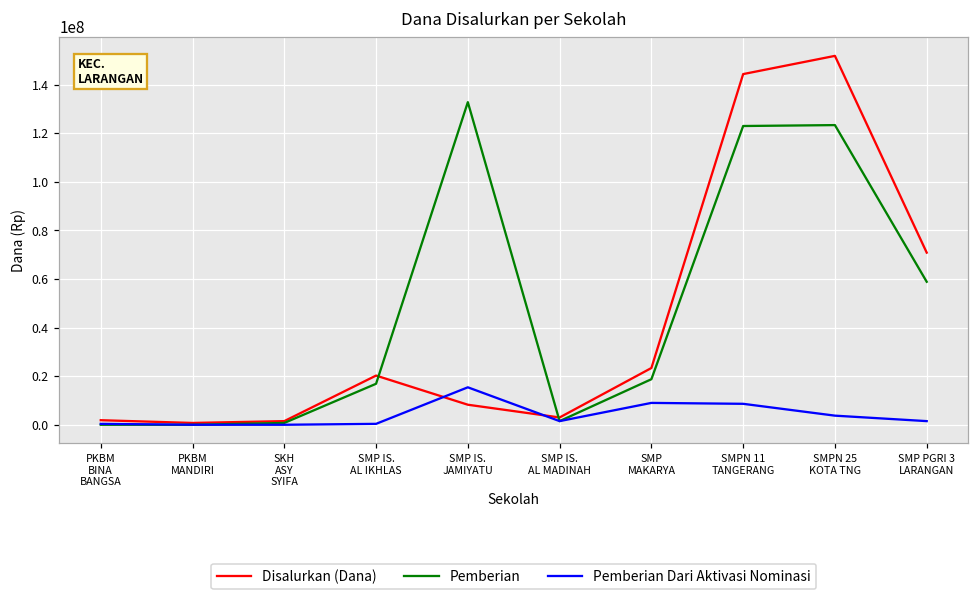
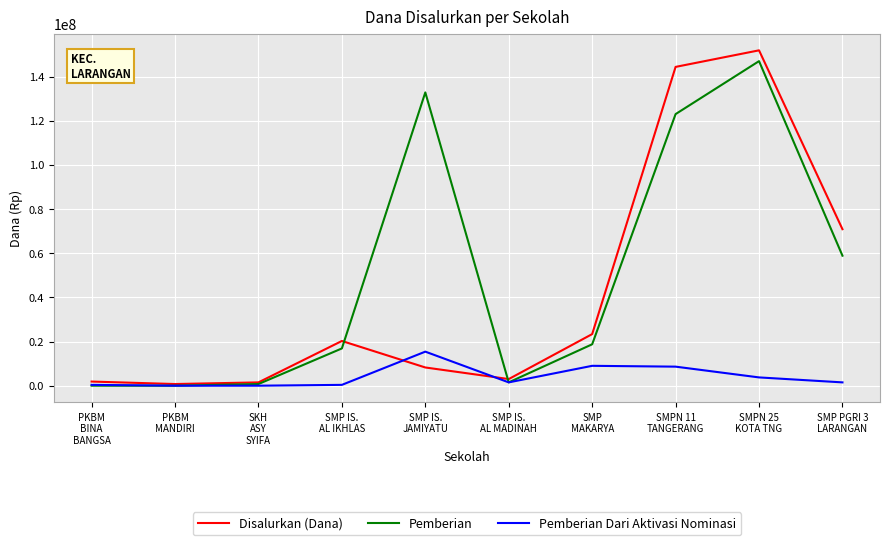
  {
    "Disalurkan (Dana)": {
      "PKBM BINA BANGSA": 2000000,
      "SMP IS. AL IKHLAS": 20000000,
      "SMP IS. JAMIYATU": 8000000,
      "SMP IS. AL MADINAH": 3000000,
      "SMP MAKARYA": 23000000,
      "SMPN 11 TANGERANG": 144000000,
      "SMPN 25 KOTA TNG": 152000000,
      "SMP PGRI 3 LARANGAN": 71000000
    },
    "Pemberian": {
      "SMP IS. AL IKHLAS": 17000000,
      "SMP IS. JAMIYATU": 133000000,
      "SMP MAKARYA": 19000000,
      "SMPN 11 TANGERANG": 123000000,
-     "SMPN 25 KOTA TNG": 123000000,
+     "SMPN 25 KOTA TNG": 147000000,
      "SMP PGRI 3 LARANGAN": 59000000
    },
    "Pemberian Dari Aktivasi Nominasi": {
      "SMP IS. AL IKHLAS": 0,
      "SMP IS. JAMIYATU": 15000000,
      "SMP MAKARYA": 9000000,
      "SMPN 11 TANGERANG": 9000000,
      "SMPN 25 KOTA TNG": 4000000,
      "SMP PGRI 3 LARANGAN": 2000000
    }
  }
